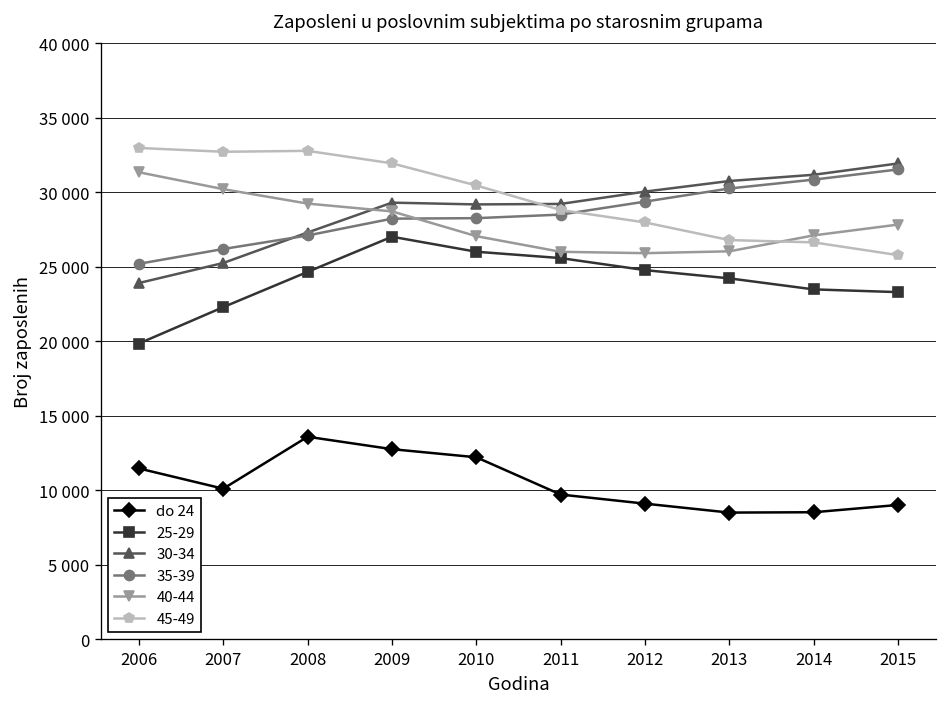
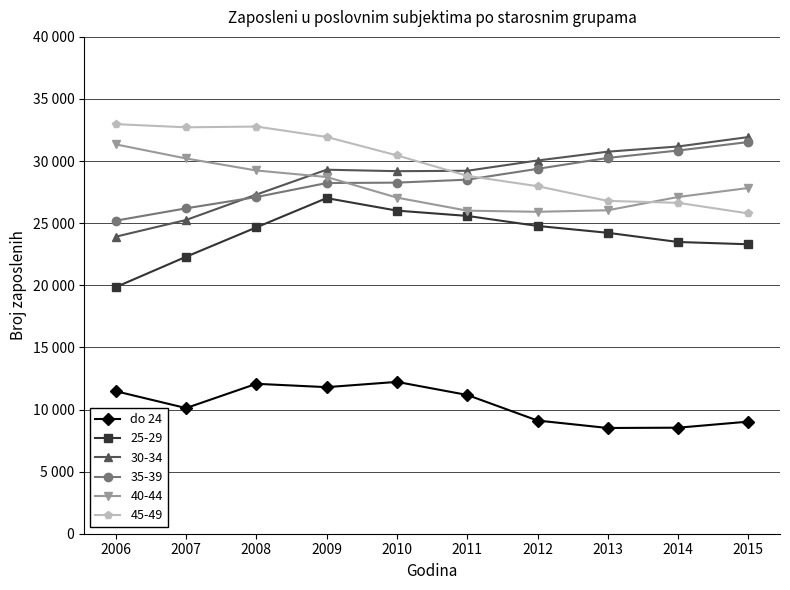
  {
    "do 24": {
      "2006": 11500,
      "2007": 10100,
-     "2008": 13600,
-     "2009": 12800,
+     "2008": 12100,
+     "2009": 11800,
      "2010": 12200,
-     "2011": 9700,
+     "2011": 11200,
      "2012": 9100,
      "2013": 8500,
      "2014": 8500,
      "2015": 9000
    }
  }
